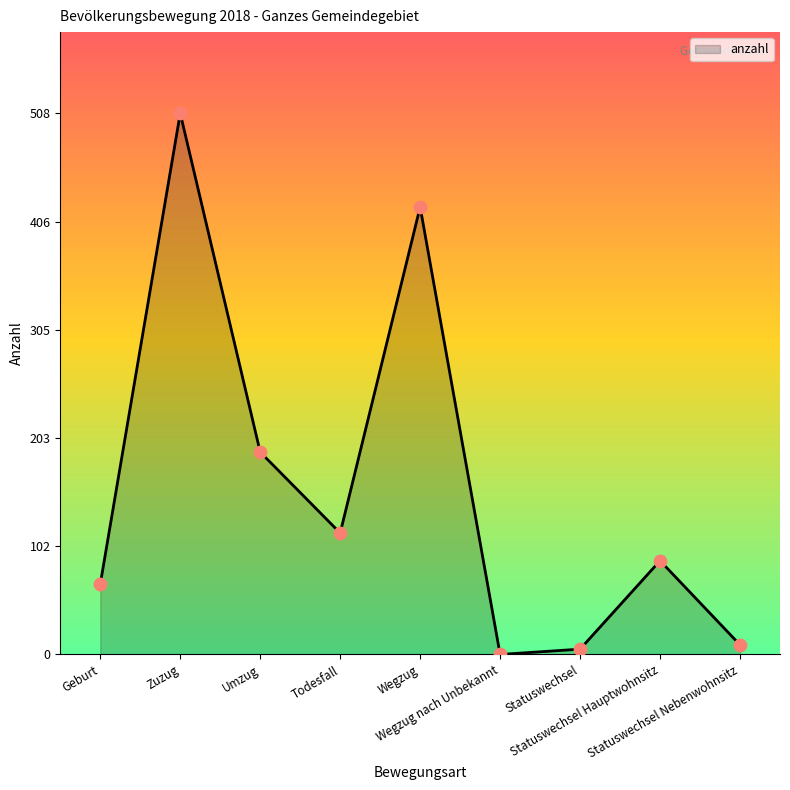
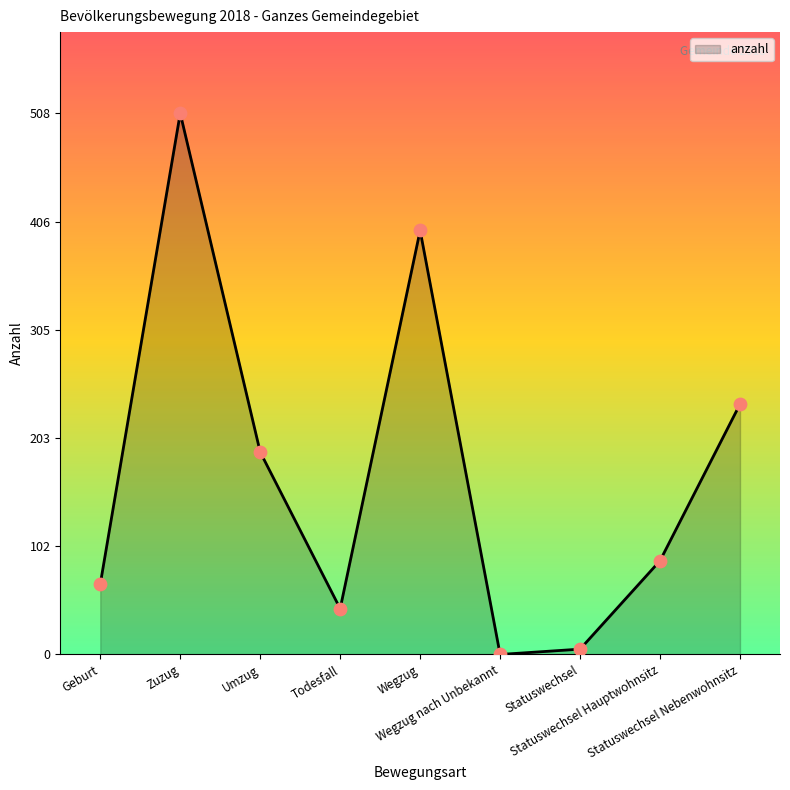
  {
    "Geburt": 66,
    "Zuzug": 508,
    "Umzug": 190,
-   "Todesfall": 114,
-   "Wegzug": 420,
+   "Todesfall": 43,
+   "Wegzug": 398,
    "Wegzug nach Unbekannt": 0,
    "Statuswechsel": 5,
    "Statuswechsel Hauptwohnsitz": 88,
-   "Statuswechsel Nebenwohnsitz": 9
+   "Statuswechsel Nebenwohnsitz": 235
  }
